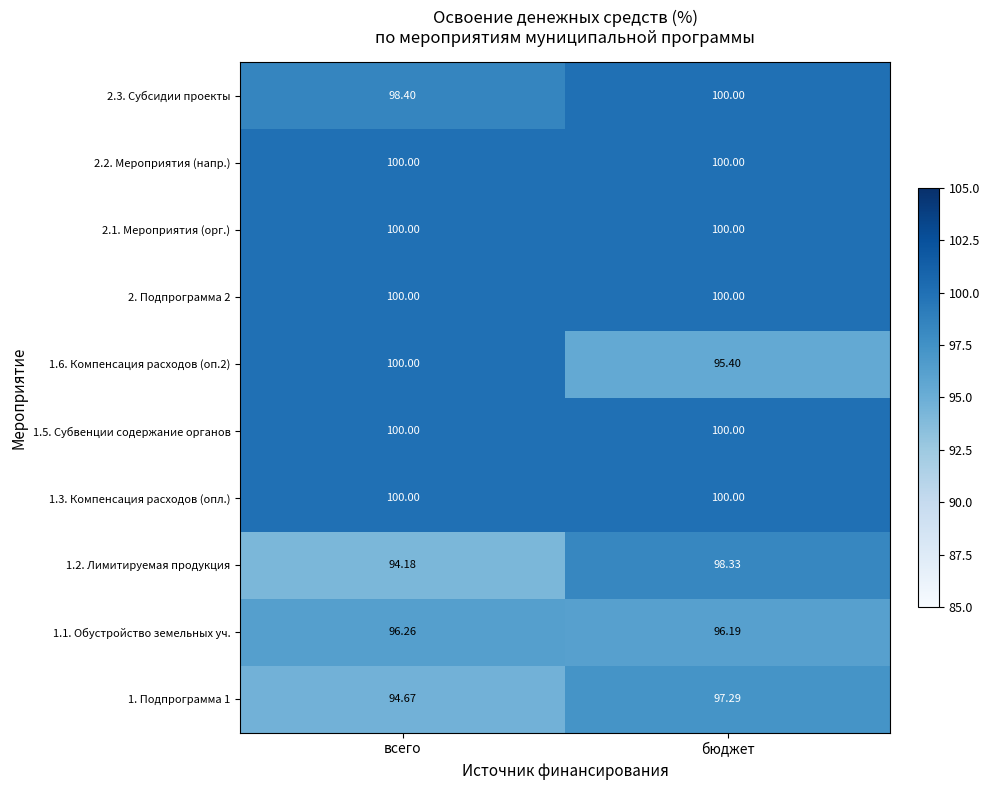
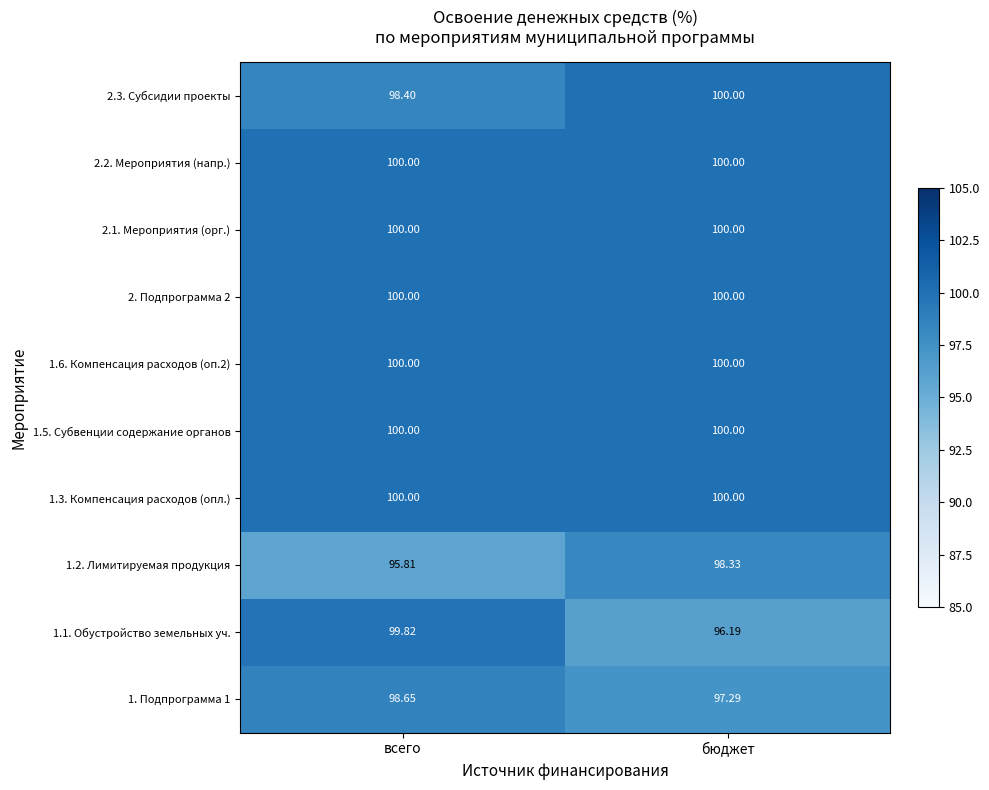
  {
    "2.3. Субсидии проекты": {
      "всего": 98.40,
      "бюджет": 100.00
    },
    "2.2. Мероприятия (напр.)": {
      "всего": 100.00,
      "бюджет": 100.00
    },
    "2.1. Мероприятия (орг.)": {
      "всего": 100.00,
      "бюджет": 100.00
    },
    "2. Подпрограмма 2": {
      "всего": 100.00,
      "бюджет": 100.00
    },
    "1.6. Компенсация расходов (оп.2)": {
      "всего": 100.00,
-     "бюджет": 95.40
+     "бюджет": 100.00
    },
    "1.5. Субвенции содержание органов": {
      "всего": 100.00,
      "бюджет": 100.00
    },
    "1.3. Компенсация расходов (опл.)": {
      "всего": 100.00,
      "бюджет": 100.00
    },
    "1.2. Лимитируемая продукция": {
-     "всего": 94.18,
+     "всего": 95.81,
      "бюджет": 98.33
    },
    "1.1. Обустройство земельных уч.": {
-     "всего": 96.26,
+     "всего": 99.82,
      "бюджет": 96.19
    },
    "1. Подпрограмма 1": {
-     "всего": 94.67,
+     "всего": 98.65,
      "бюджет": 97.29
    }
  }
